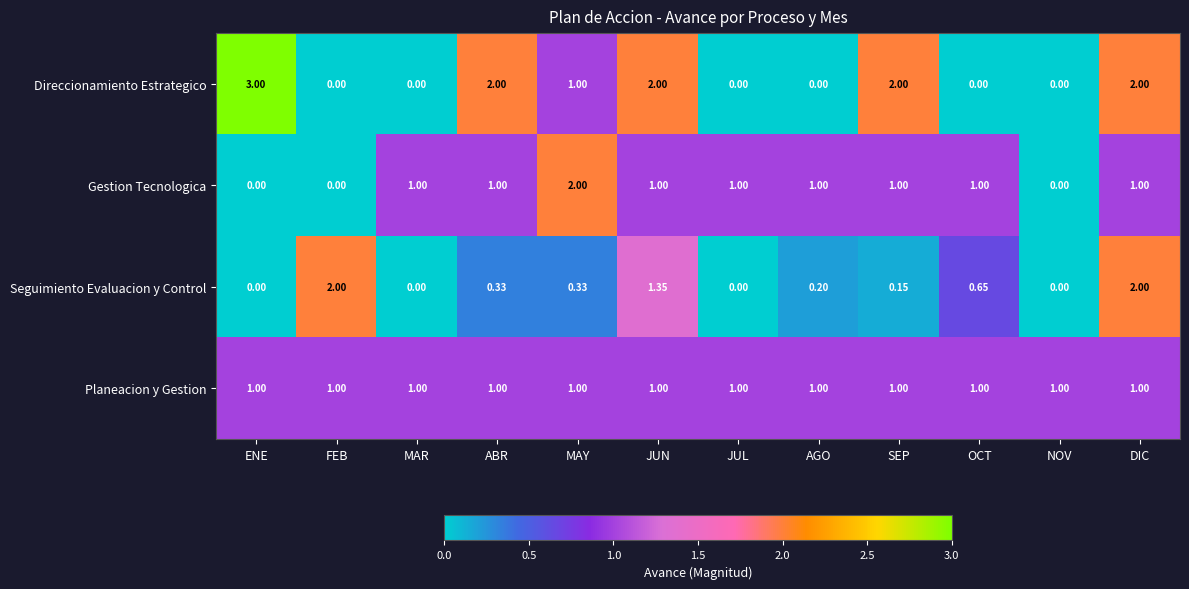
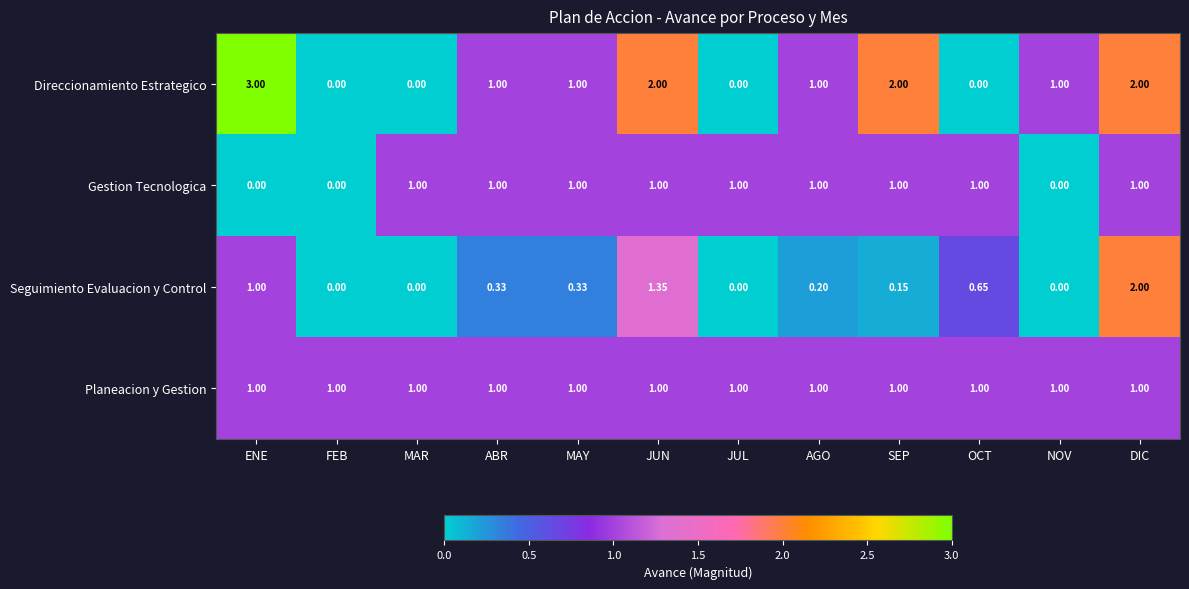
  {
    "Direccionamiento Estrategico": {
      "ENE": 3.00,
      "FEB": 0.00,
      "MAR": 0.00,
-     "ABR": 2.00,
+     "ABR": 1.00,
      "MAY": 1.00,
      "JUN": 2.00,
      "JUL": 0.00,
-     "AGO": 0.00,
+     "AGO": 1.00,
      "SEP": 2.00,
      "OCT": 0.00,
-     "NOV": 0.00,
+     "NOV": 1.00,
      "DIC": 2.00
    },
    "Gestion Tecnologica": {
      "ENE": 0.00,
      "FEB": 0.00,
      "MAR": 1.00,
      "ABR": 1.00,
-     "MAY": 2.00,
+     "MAY": 1.00,
      "JUN": 1.00,
      "JUL": 1.00,
      "AGO": 1.00,
      "SEP": 1.00,
      "OCT": 1.00,
      "NOV": 0.00,
      "DIC": 1.00
    },
    "Seguimiento Evaluacion y Control": {
-     "ENE": 0.00,
-     "FEB": 2.00,
+     "ENE": 1.00,
+     "FEB": 0.00,
      "MAR": 0.00,
      "ABR": 0.33,
      "MAY": 0.33,
      "JUN": 1.35,
      "JUL": 0.00,
      "AGO": 0.20,
      "SEP": 0.15,
      "OCT": 0.65,
      "NOV": 0.00,
      "DIC": 2.00
    },
    "Planeacion y Gestion": {
      "ENE": 1.00,
      "FEB": 1.00,
      "MAR": 1.00,
      "ABR": 1.00,
      "MAY": 1.00,
      "JUN": 1.00,
      "JUL": 1.00,
      "AGO": 1.00,
      "SEP": 1.00,
      "OCT": 1.00,
      "NOV": 1.00,
      "DIC": 1.00
    }
  }
